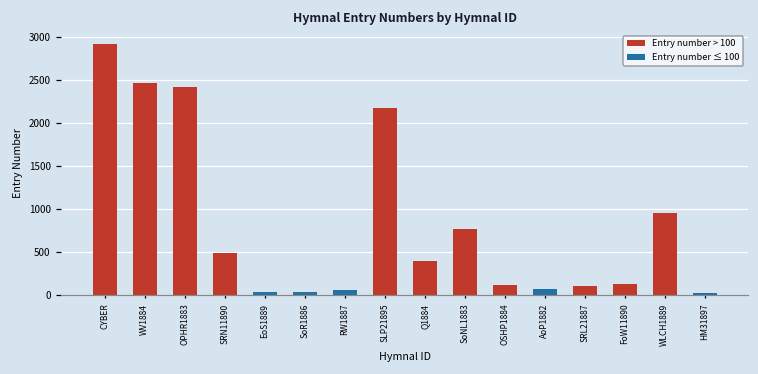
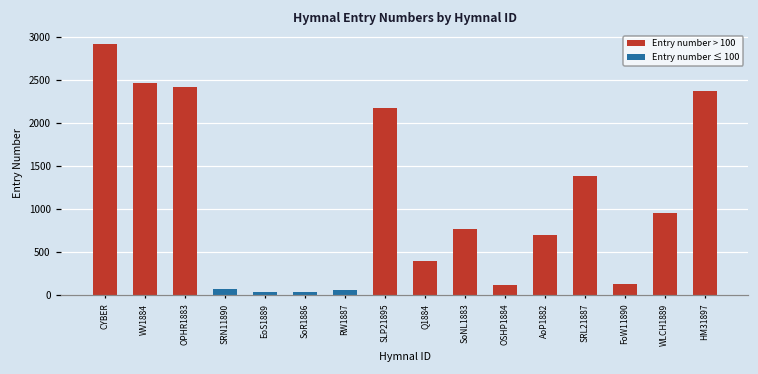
  {
    "CYBER": 2900,
    "WV1884": 2500,
    "OPHR1883": 2400,
-   "SRN11890": 500,
+   "SRN11890": 100,
    "EoS1889": 0,
    "SoR1886": 0,
    "RW1887": 100,
    "SLP21895": 2200,
    "Q1884": 400,
    "SoNL1883": 800,
    "OSHP1884": 100,
-   "AoP1882": 100,
-   "SRL21887": 100,
+   "AoP1882": 700,
+   "SRL21887": 1400,
    "FoW11890": 100,
    "WLCH1889": 900,
-   "HM31897": 0
+   "HM31897": 2400
  }
